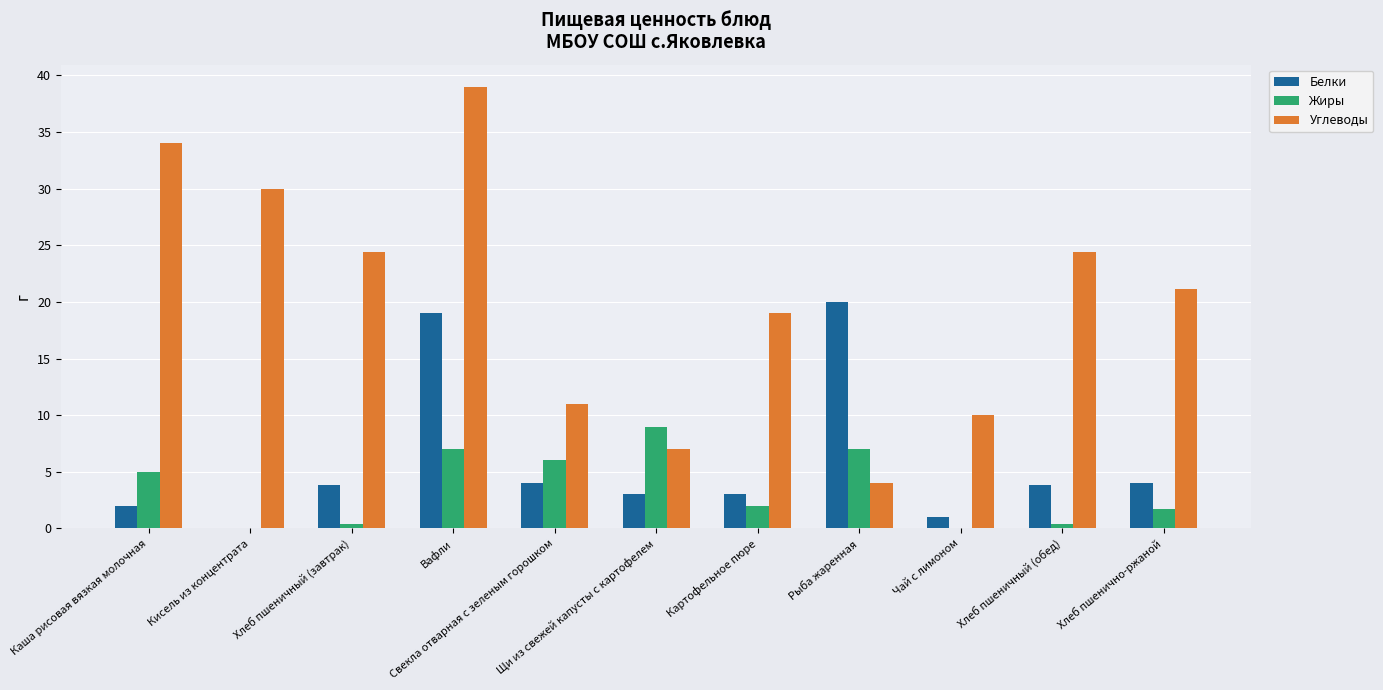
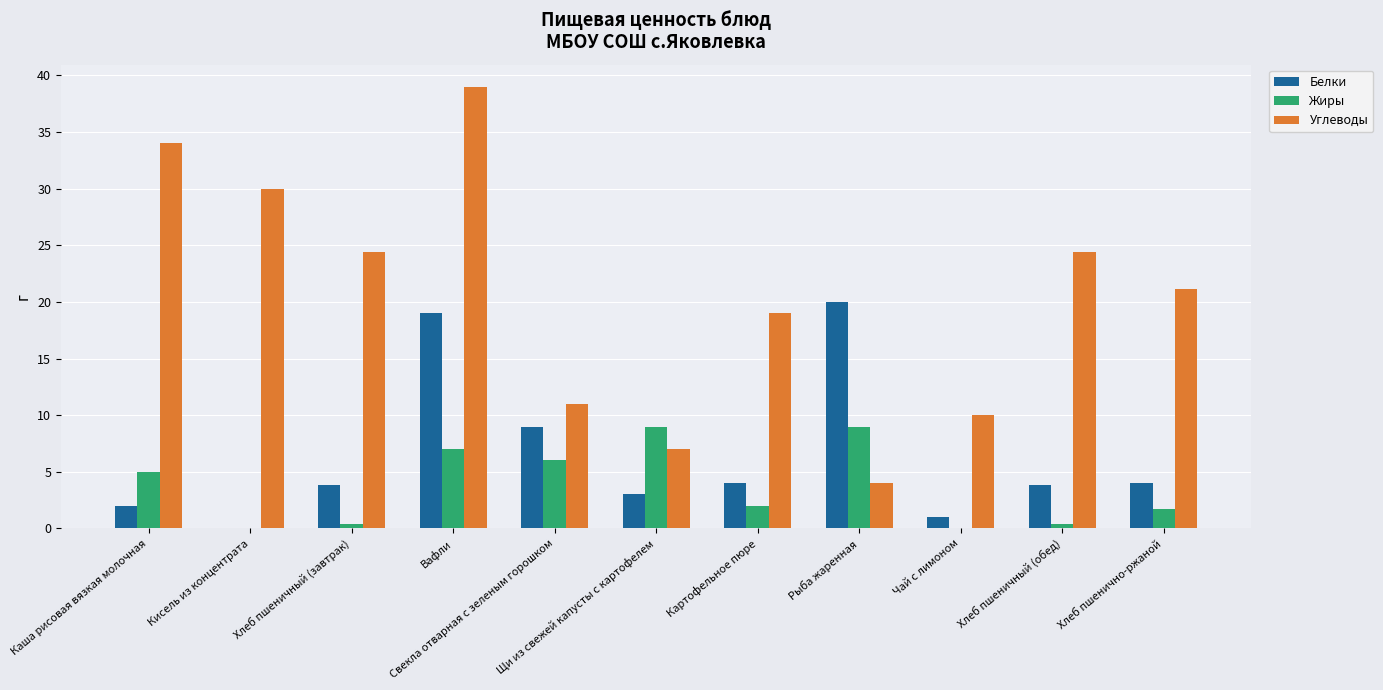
  {
    "Белки": {
      "Каша рисовая вязкая молочная": 2,
      "Кисель из концентрата": 0,
      "Хлеб пшеничный (завтрак)": 4,
      "Вафли": 19,
-     "Свекла отварная с зеленым горошком": 4,
+     "Свекла отварная с зеленым горошком": 9,
      "Щи из свежей капусты с картофелем": 3,
-     "Картофельное пюре": 3,
+     "Картофельное пюре": 4,
      "Рыба жаренная": 20,
      "Чай с лимоном": 1,
      "Хлеб пшеничный (обед)": 4,
      "Хлеб пшенично-ржаной": 4
    },
    "Жиры": {
      "Каша рисовая вязкая молочная": 5,
      "Кисель из концентрата": 0,
      "Хлеб пшеничный (завтрак)": 0.4,
      "Вафли": 7,
      "Свекла отварная с зеленым горошком": 6,
      "Щи из свежей капусты с картофелем": 9,
      "Картофельное пюре": 2,
-     "Рыба жаренная": 7,
+     "Рыба жаренная": 9,
      "Чай с лимоном": 0,
      "Хлеб пшеничный (обед)": 0.4,
      "Хлеб пшенично-ржаной": 1.7
    },
    "Углеводы": {
      "Каша рисовая вязкая молочная": 34,
      "Кисель из концентрата": 30,
      "Хлеб пшеничный (завтрак)": 24.5,
      "Вафли": 39,
      "Свекла отварная с зеленым горошком": 11,
      "Щи из свежей капусты с картофелем": 7,
      "Картофельное пюре": 19,
      "Рыба жаренная": 4,
      "Чай с лимоном": 10,
      "Хлеб пшеничный (обед)": 24.5,
      "Хлеб пшенично-ржаной": 21
    }
  }
